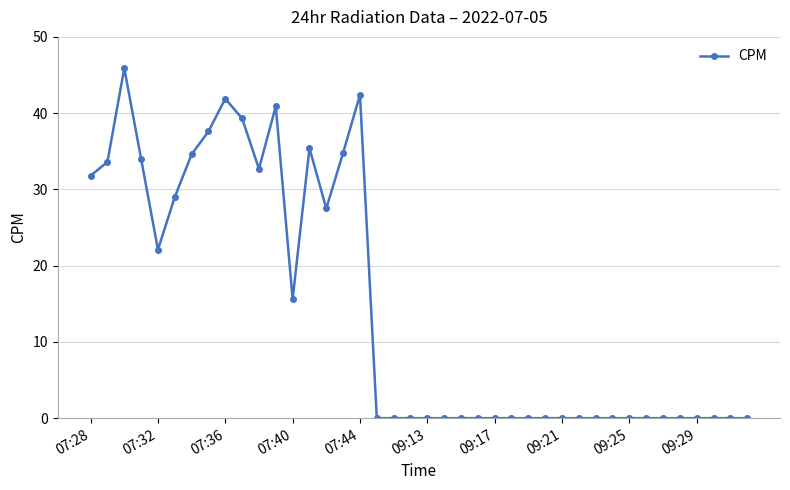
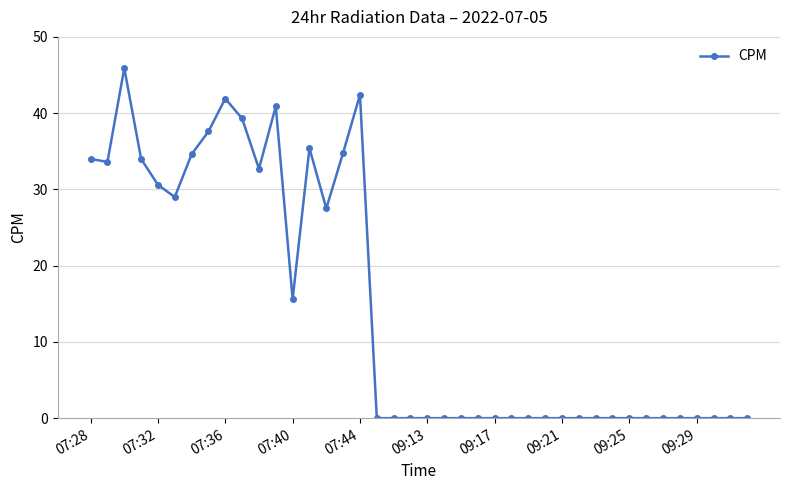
  {
-   "07:28": 32,
-   "07:32": 22,
+   "07:28": 34,
+   "07:32": 31,
    "07:36": 42,
    "07:40": 16,
    "07:44": 42,
    "09:13": 0,
    "09:17": 0,
    "09:21": 0,
    "09:25": 0,
    "09:29": 0
  }
